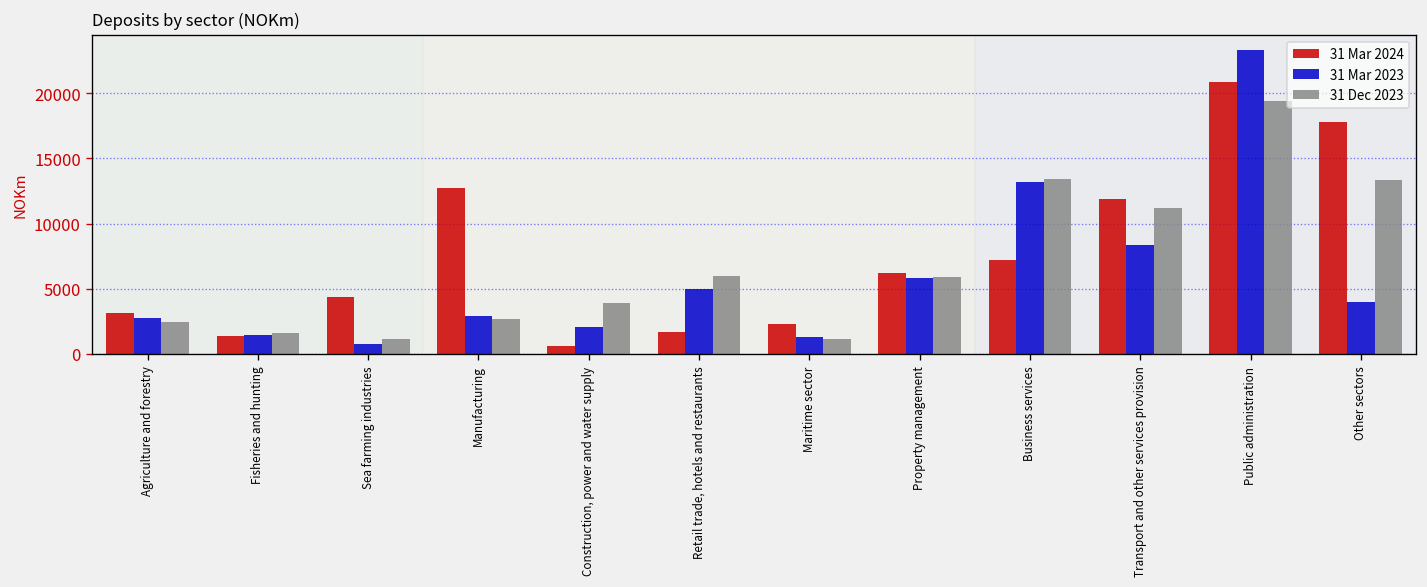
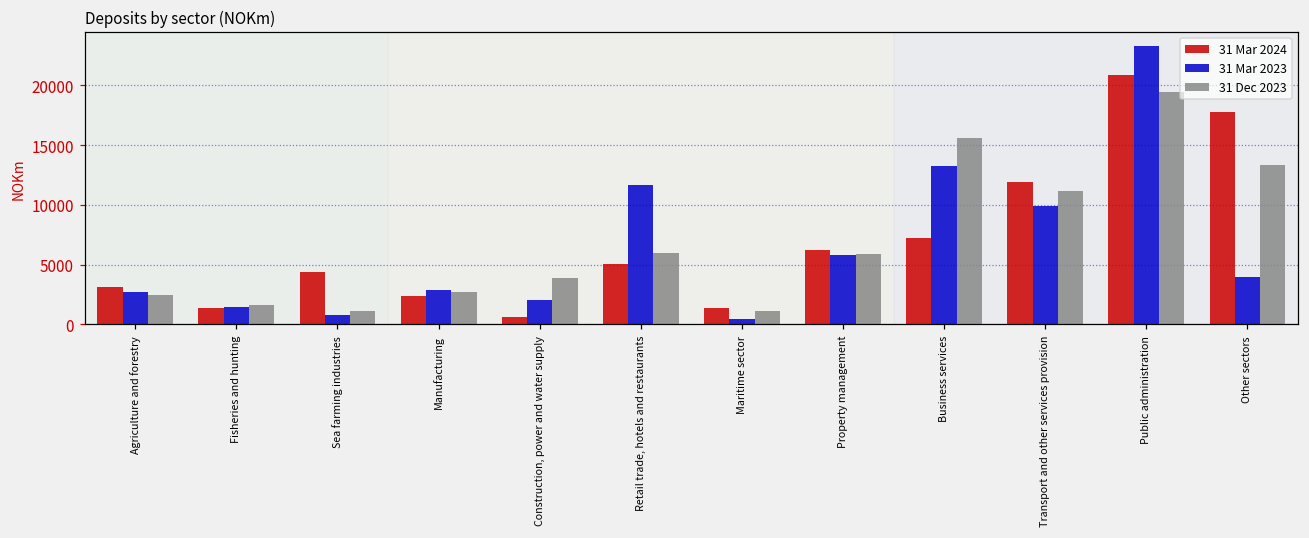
  {
    "31 Mar 2024": {
      "Agriculture and forestry": 3100,
      "Fisheries and hunting": 1400,
      "Sea farming industries": 4400,
-     "Manufacturing": 12700,
+     "Manufacturing": 2400,
      "Construction, power and water supply": 600,
-     "Retail trade, hotels and restaurants": 1700,
-     "Maritime sector": 2300,
+     "Retail trade, hotels and restaurants": 5000,
+     "Maritime sector": 1300,
      "Property management": 6200,
      "Business services": 7200,
      "Transport and other services provision": 11900,
      "Public administration": 20900,
      "Other sectors": 17800
    },
    "31 Mar 2023": {
      "Agriculture and forestry": 2700,
      "Fisheries and hunting": 1500,
      "Sea farming industries": 800,
      "Manufacturing": 2900,
      "Construction, power and water supply": 2000,
-     "Retail trade, hotels and restaurants": 5000,
-     "Maritime sector": 1300,
+     "Retail trade, hotels and restaurants": 11700,
+     "Maritime sector": 500,
      "Property management": 5800,
      "Business services": 13200,
-     "Transport and other services provision": 8400,
+     "Transport and other services provision": 9900,
      "Public administration": 23300,
      "Other sectors": 4000
    },
    "31 Dec 2023": {
      "Agriculture and forestry": 2500,
      "Fisheries and hunting": 1600,
      "Sea farming industries": 1200,
      "Manufacturing": 2700,
      "Construction, power and water supply": 3900,
      "Retail trade, hotels and restaurants": 6000,
      "Maritime sector": 1100,
      "Property management": 5900,
-     "Business services": 13400,
+     "Business services": 15600,
      "Transport and other services provision": 11200,
      "Public administration": 19400,
      "Other sectors": 13400
    }
  }
